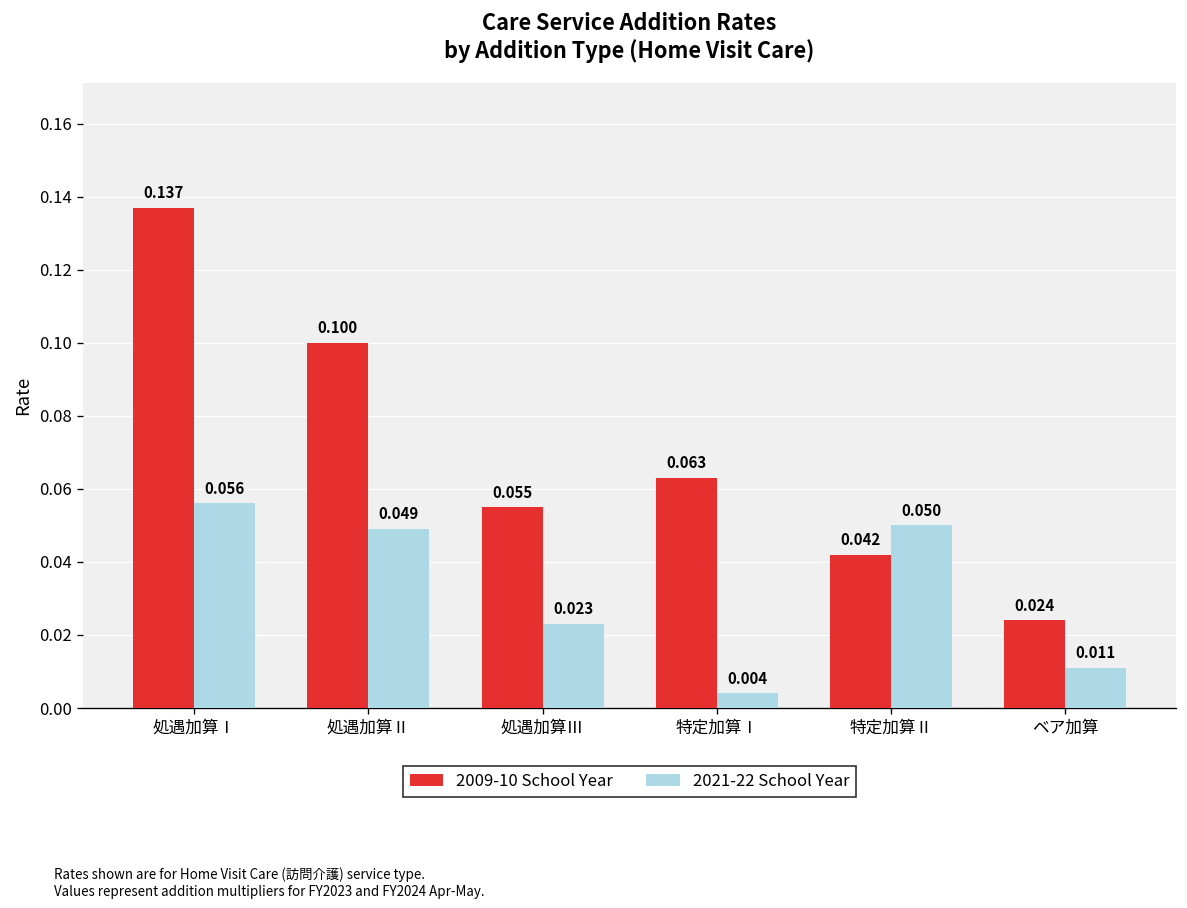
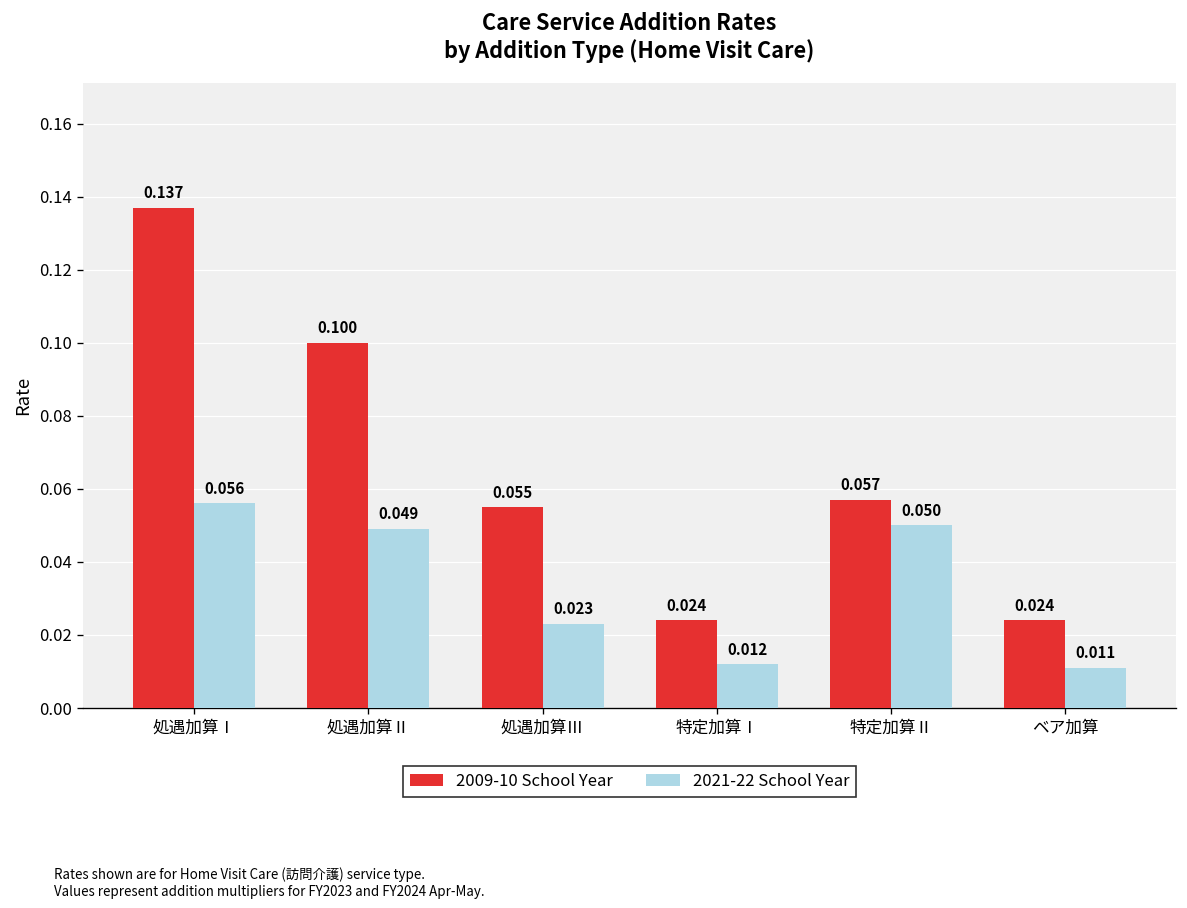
  {
    "2009-10 School Year": {
      "処遇加算Ⅰ": 0.137,
      "処遇加算Ⅱ": 0.100,
      "処遇加算Ⅲ": 0.055,
-     "特定加算Ⅰ": 0.063,
-     "特定加算Ⅱ": 0.042,
+     "特定加算Ⅰ": 0.024,
+     "特定加算Ⅱ": 0.057,
      "ベア加算": 0.024
    },
    "2021-22 School Year": {
      "処遇加算Ⅰ": 0.056,
      "処遇加算Ⅱ": 0.049,
      "処遇加算Ⅲ": 0.023,
-     "特定加算Ⅰ": 0.004,
+     "特定加算Ⅰ": 0.012,
      "特定加算Ⅱ": 0.050,
      "ベア加算": 0.011
    }
  }
